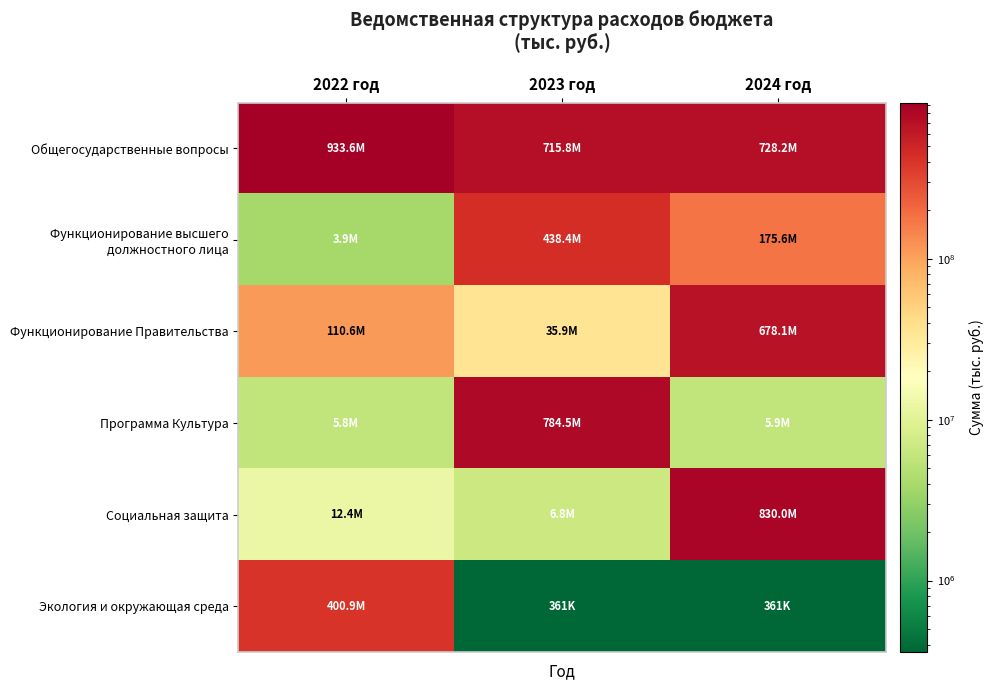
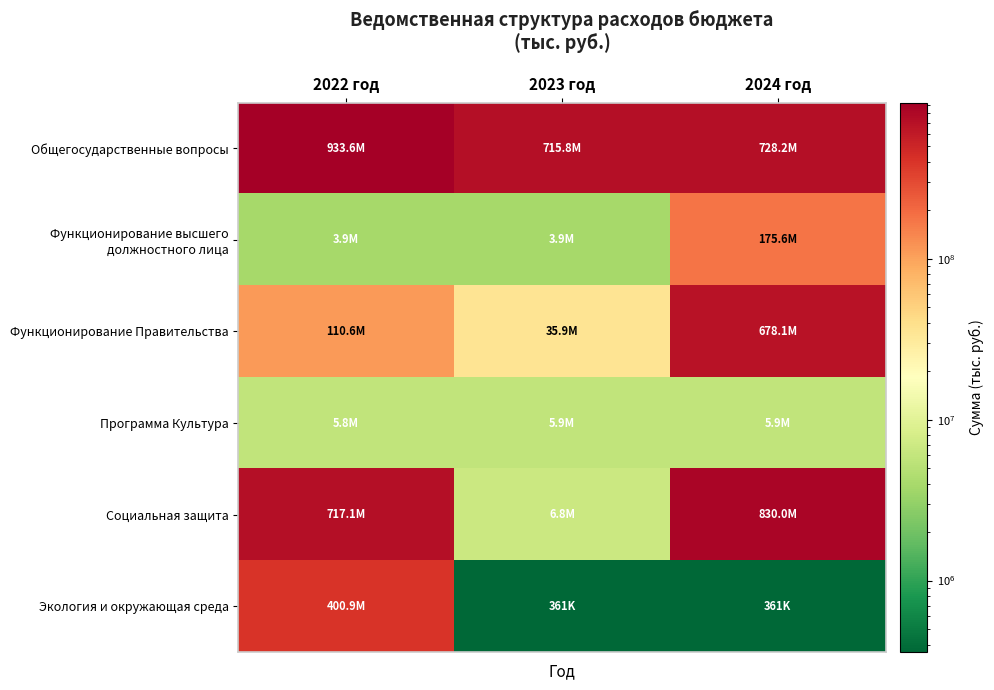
  {
    "Общегосударственные вопросы": {
      "2022 год": "933.6M",
      "2023 год": "715.8M",
      "2024 год": "728.2M"
    },
    "Функционирование высшего должностного лица": {
      "2022 год": "3.9M",
-     "2023 год": "438.4M",
+     "2023 год": "3.9M",
      "2024 год": "175.6M"
    },
    "Функционирование Правительства": {
      "2022 год": "110.6M",
      "2023 год": "35.9M",
      "2024 год": "678.1M"
    },
    "Программа Культура": {
      "2022 год": "5.8M",
-     "2023 год": "784.5M",
+     "2023 год": "5.9M",
      "2024 год": "5.9M"
    },
    "Социальная защита": {
-     "2022 год": "12.4M",
+     "2022 год": "717.1M",
      "2023 год": "6.8M",
      "2024 год": "830.0M"
    },
    "Экология и окружающая среда": {
      "2022 год": "400.9M",
      "2023 год": "361K",
      "2024 год": "361K"
    }
  }
